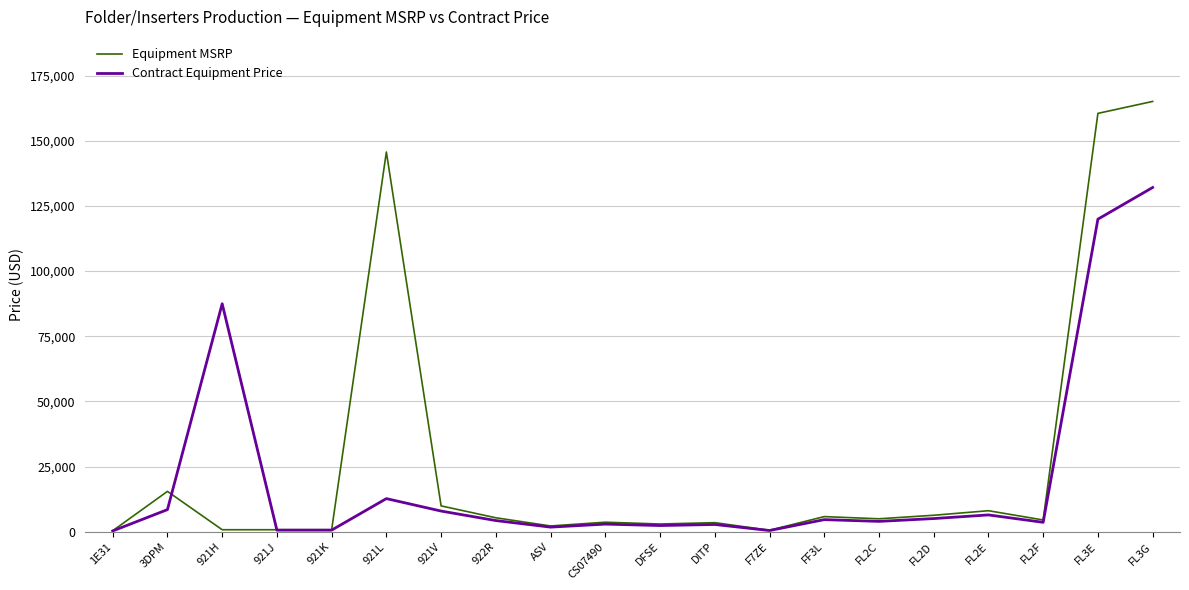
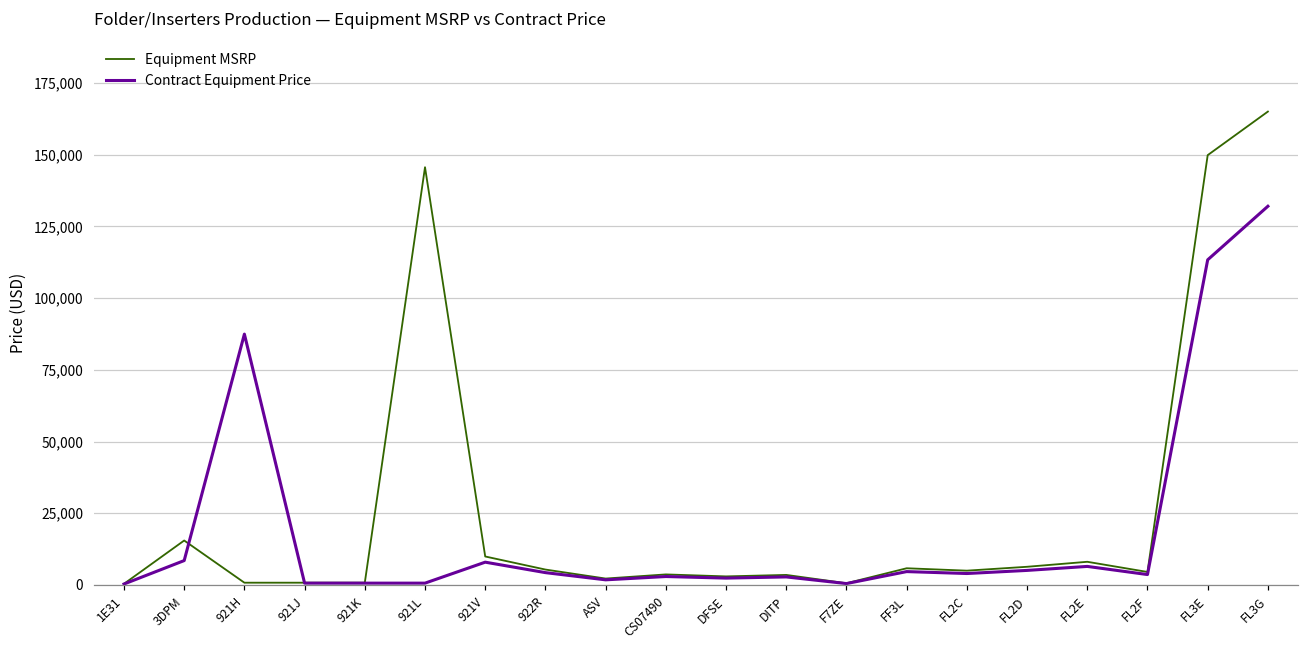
  {
    "Equipment MSRP": {
      "3DPM": "15,000",
      "921H": "1,000",
      "921L": "146,000",
      "921V": "10,000",
      "922R": "5,000",
      "FF3L": "6,000",
      "FL2C": "5,000",
      "FL2D": "6,000",
      "FL2E": "8,000",
-     "FL3E": "160,000",
+     "FL3E": "150,000",
      "FL3G": "165,000"
    },
    "Contract Equipment Price": {
      "3DPM": "8,000",
      "921H": "87,000",
-     "921L": "13,000",
+     "921L": "1,000",
      "921V": "8,000",
      "922R": "4,000",
      "FF3L": "5,000",
      "FL2C": "4,000",
      "FL2D": "5,000",
      "FL2E": "6,000",
-     "FL3E": "120,000",
+     "FL3E": "113,000",
      "FL3G": "132,000"
    }
  }
